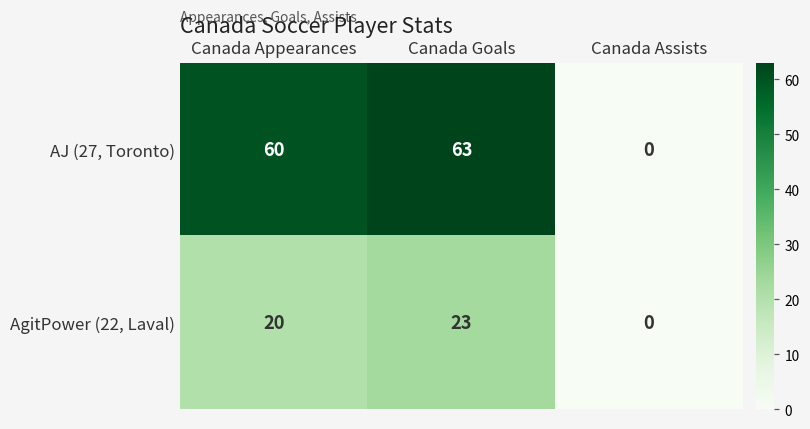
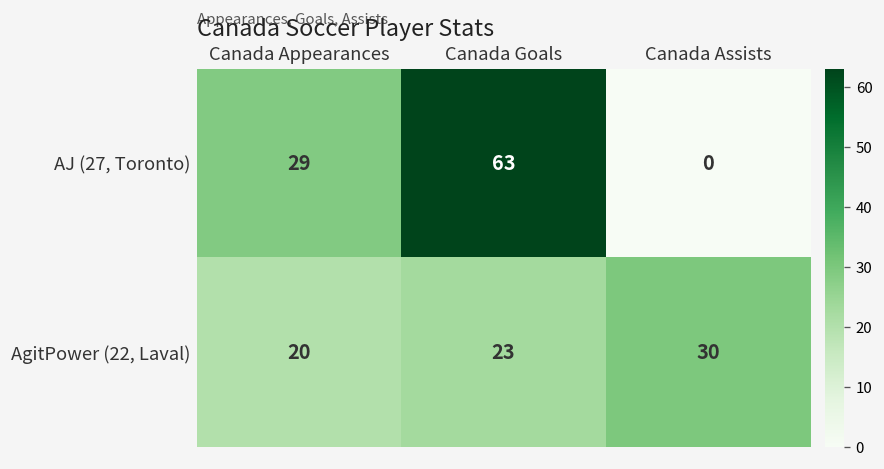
  {
    "AJ (27, Toronto)": {
-     "Canada Appearances": 60,
+     "Canada Appearances": 29,
      "Canada Goals": 63,
      "Canada Assists": 0
    },
    "AgitPower (22, Laval)": {
      "Canada Appearances": 20,
      "Canada Goals": 23,
-     "Canada Assists": 0
+     "Canada Assists": 30
    }
  }
